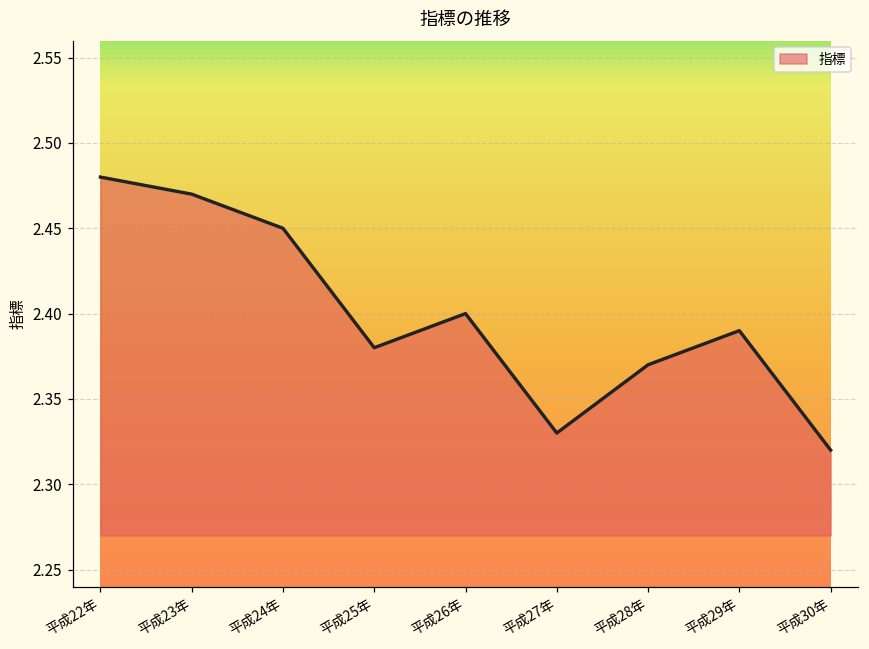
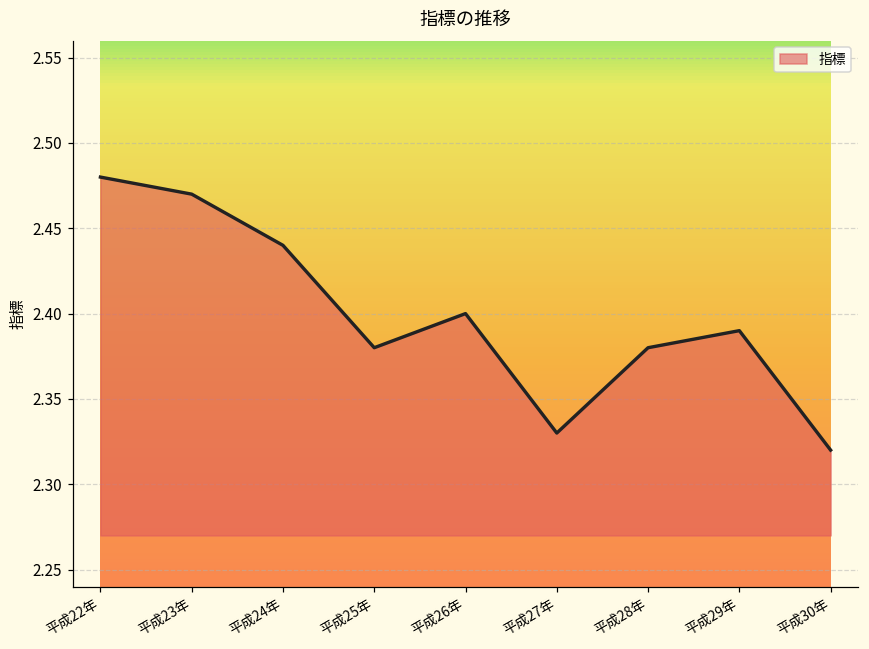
  {
    "平成22年": 2.48,
    "平成23年": 2.47,
-   "平成24年": 2.45,
+   "平成24年": 2.44,
    "平成25年": 2.38,
    "平成26年": 2.40,
    "平成27年": 2.33,
-   "平成28年": 2.37,
+   "平成28年": 2.38,
    "平成29年": 2.39,
    "平成30年": 2.32
  }
